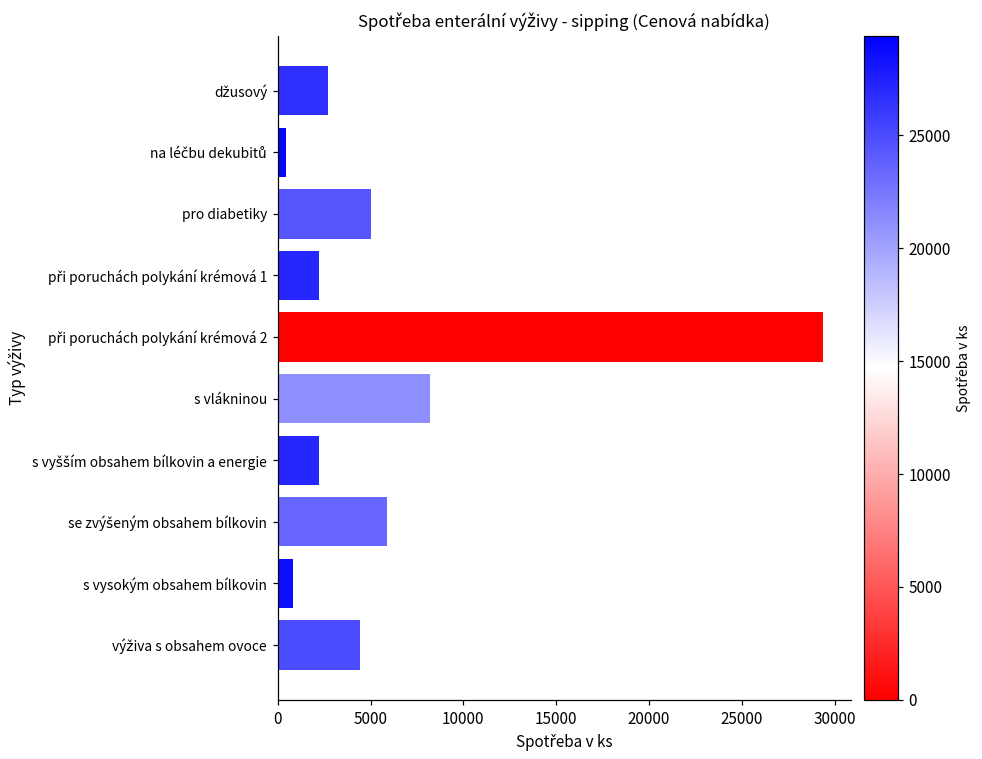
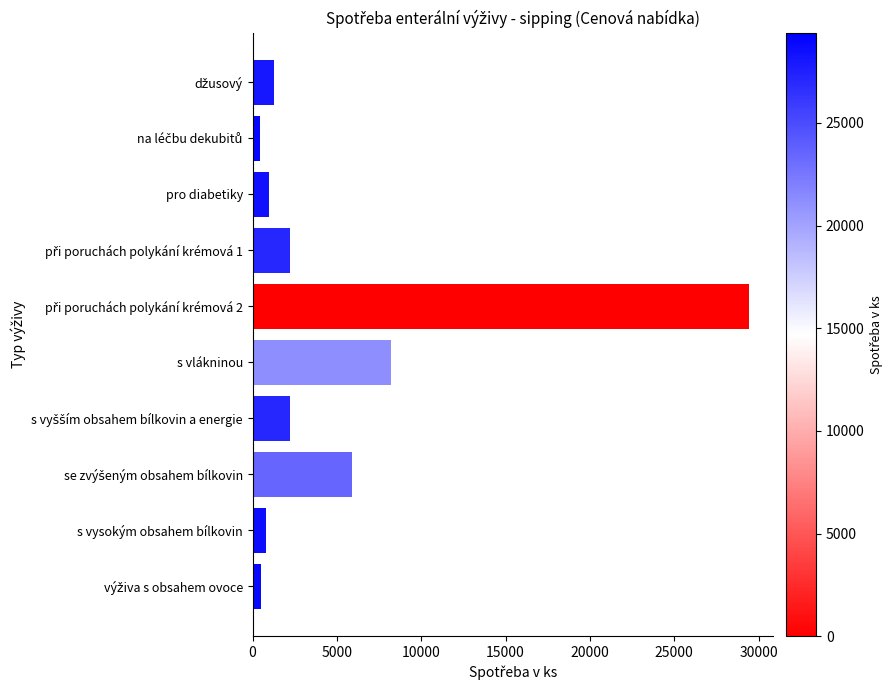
  {
-   "džusový": 2700,
+   "džusový": 1300,
    "na léčbu dekubitů": 500,
-   "pro diabetiky": 5000,
+   "pro diabetiky": 1000,
    "při poruchách polykání krémová 1": 2200,
    "při poruchách polykání krémová 2": 29400,
    "s vlákninou": 8200,
    "s vyšším obsahem bílkovin a energie": 2200,
    "se zvýšeným obsahem bílkovin": 5900,
    "s vysokým obsahem bílkovin": 800,
-   "výživa s obsahem ovoce": 4400
+   "výživa s obsahem ovoce": 500
  }
